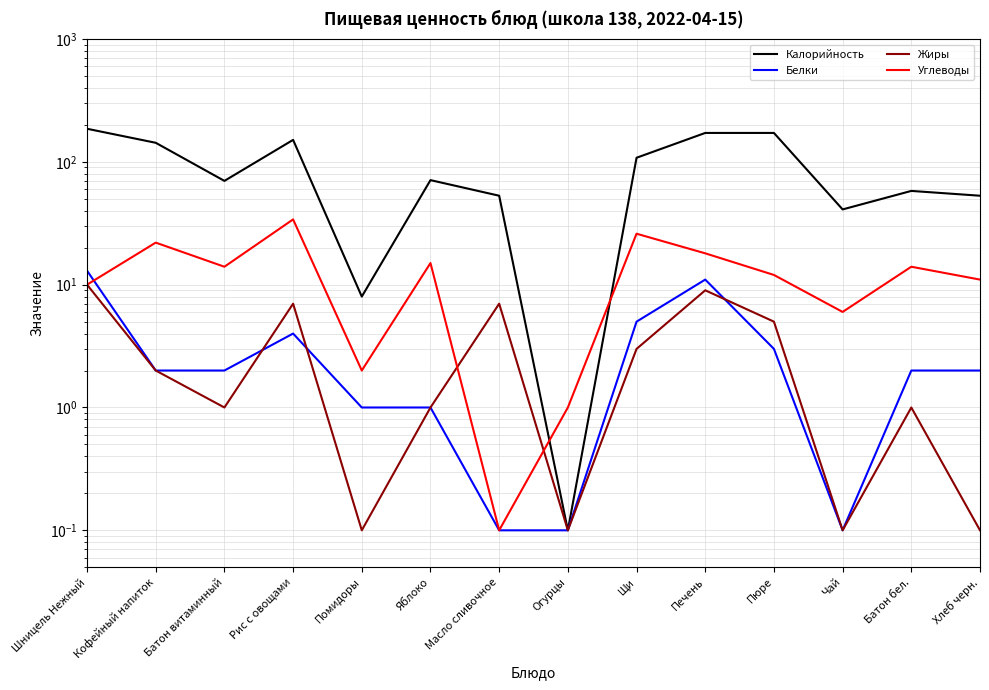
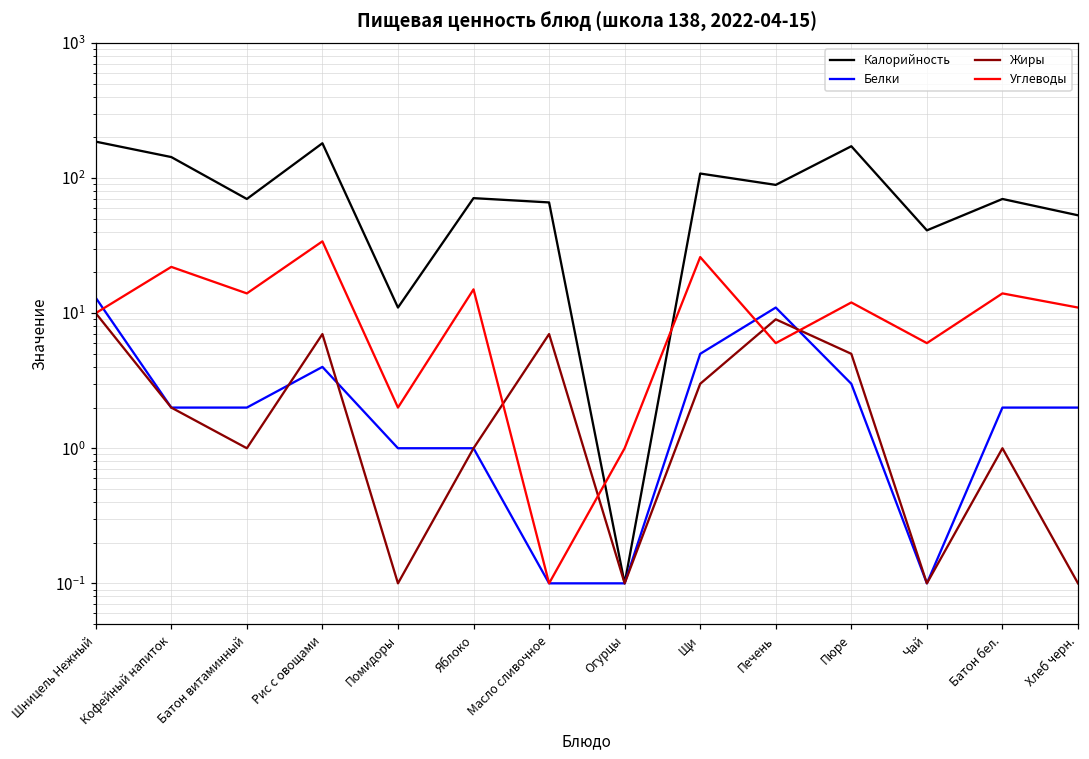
  {
    "Калорийность": {
      "Шницель Нежный": 190,
      "Кофейный напиток": 140,
      "Батон витаминный": 70,
-     "Рис с овощами": 150,
-     "Помидоры": 8,
+     "Рис с овощами": 180,
+     "Помидоры": 11,
      "Яблоко": 70,
-     "Масло сливочное": 53,
+     "Масло сливочное": 70,
      "Щи": 110,
-     "Печень": 170,
+     "Печень": 90,
      "Пюре": 170,
      "Чай": 41,
-     "Батон бел.": 60,
+     "Батон бел.": 70,
      "Хлеб черн.": 53
    },
    "Белки": {
      "Шницель Нежный": 13,
      "Батон витаминный": 2,
      "Рис с овощами": 4,
      "Помидоры": 1,
      "Щи": 5,
      "Печень": 11,
      "Пюре": 3,
      "Батон бел.": 2,
      "Хлеб черн.": 2
    },
    "Жиры": {
      "Батон витаминный": 1,
      "Рис с овощами": 7,
      "Помидоры": 0.10,
      "Масло сливочное": 7,
      "Щи": 3,
      "Печень": 9,
      "Пюре": 5,
      "Батон бел.": 1,
      "Хлеб черн.": 0.10
    },
    "Углеводы": {
      "Кофейный напиток": 22,
      "Батон витаминный": 14,
      "Рис с овощами": 34,
      "Помидоры": 2,
      "Яблоко": 15,
      "Огурцы": 1,
      "Щи": 26,
-     "Печень": 18,
+     "Печень": 6,
      "Пюре": 12,
      "Чай": 6,
      "Батон бел.": 14,
      "Хлеб черн.": 11
    }
  }
